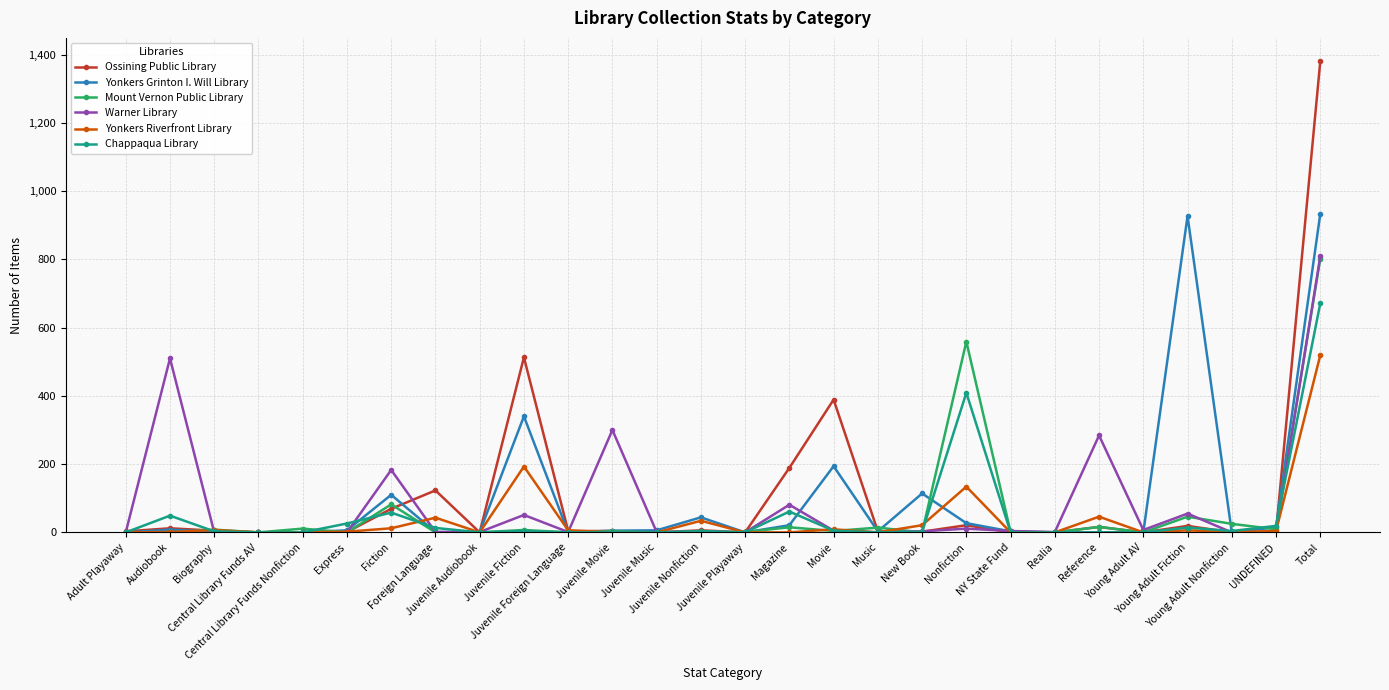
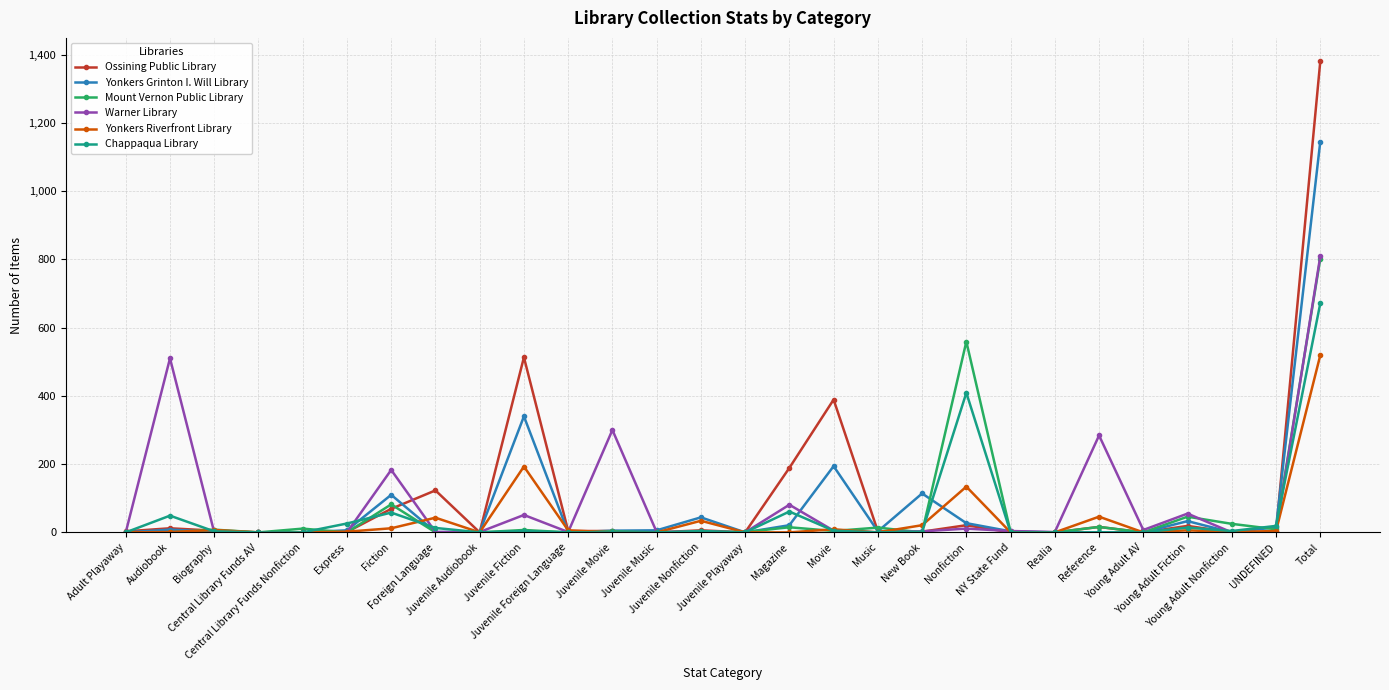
  {
    "Yonkers Grinton I. Will Library": {
      "Fiction": "110",
      "Juvenile Fiction": "340",
      "Juvenile Nonfiction": "40",
      "Movie": "190",
      "New Book": "110",
-     "Young Adult Fiction": "930",
-     "Total": "930"
+     "Young Adult Fiction": "30",
+     "Total": "1,150"
    },
    "Warner Library": {
      "Audiobook": "510",
      "Fiction": "180",
      "Juvenile Fiction": "50",
      "Juvenile Movie": "300",
      "Magazine": "80",
      "Nonfiction": "10",
      "Reference": "280",
      "Young Adult Fiction": "60"
    }
  }
